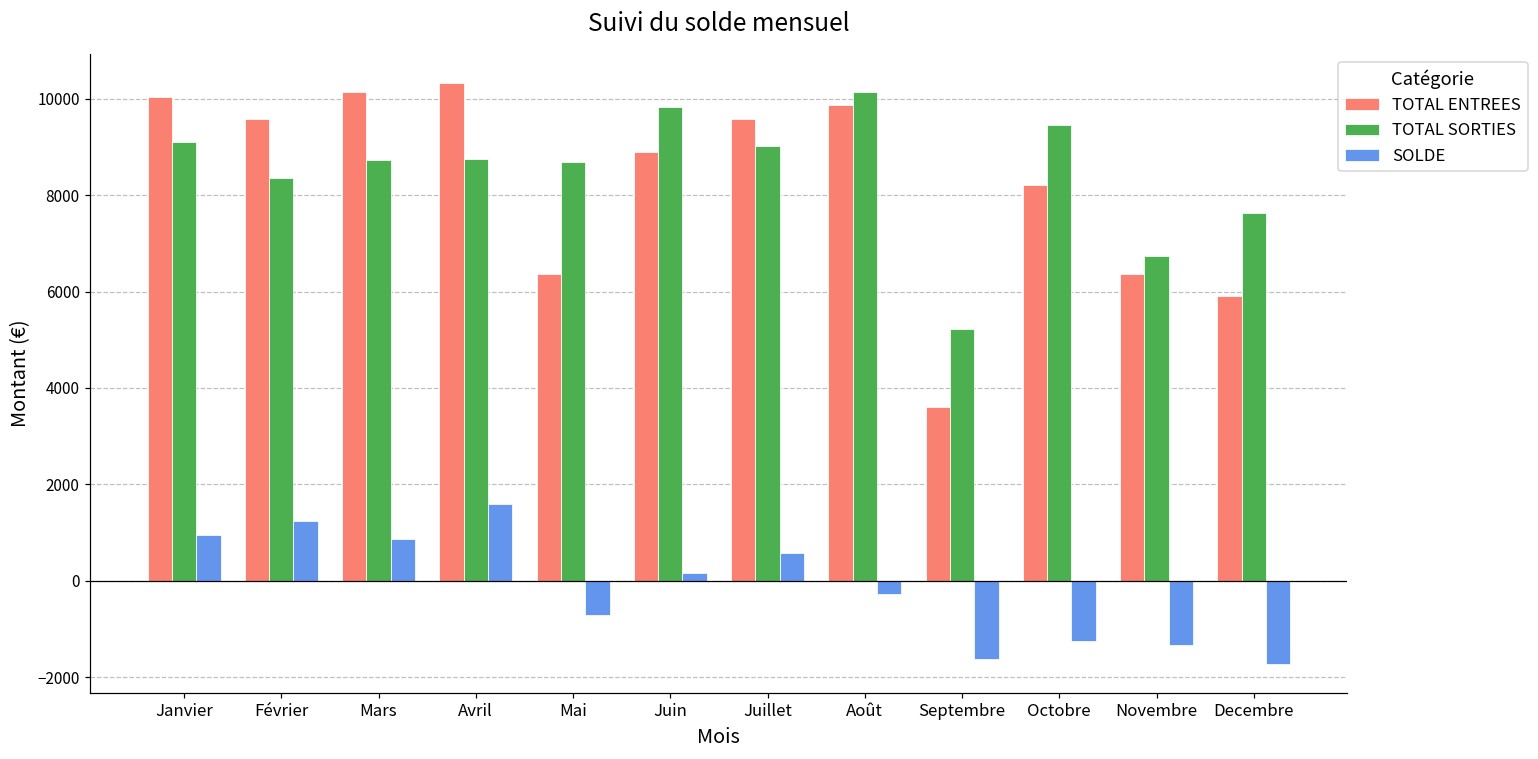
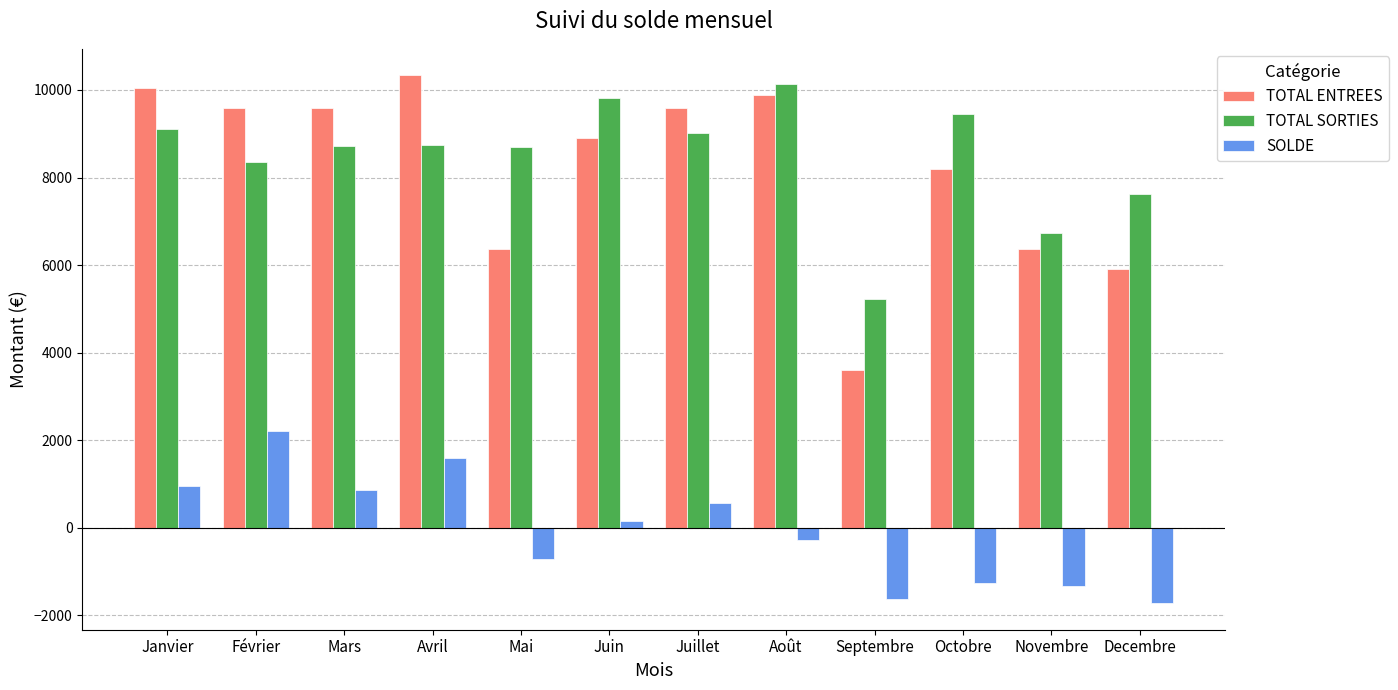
  {
    "TOTAL ENTREES": {
      "Janvier": 10000,
      "Février": 9600,
-     "Mars": 10200,
+     "Mars": 9600,
      "Avril": 10300,
      "Mai": 6400,
      "Juin": 8900,
      "Juillet": 9600,
      "Août": 9900,
      "Septembre": 3600,
      "Octobre": 8200,
      "Novembre": 6400,
      "Decembre": 5900
    },
    "TOTAL SORTIES": {
      "Janvier": 9100,
      "Février": 8300,
      "Mars": 8700,
      "Avril": 8700,
      "Mai": 8700,
      "Juin": 9800,
      "Juillet": 9000,
      "Août": 10100,
      "Septembre": 5200,
      "Octobre": 9500,
      "Novembre": 6700,
      "Decembre": 7600
    },
    "SOLDE": {
      "Janvier": 900,
-     "Février": 1200,
+     "Février": 2200,
      "Mars": 900,
      "Avril": 1600,
      "Mai": -700,
      "Juin": 200,
      "Juillet": 600,
      "Août": -300,
      "Septembre": -1600,
      "Octobre": -1300,
      "Novembre": -1300,
      "Decembre": -1700
    }
  }
